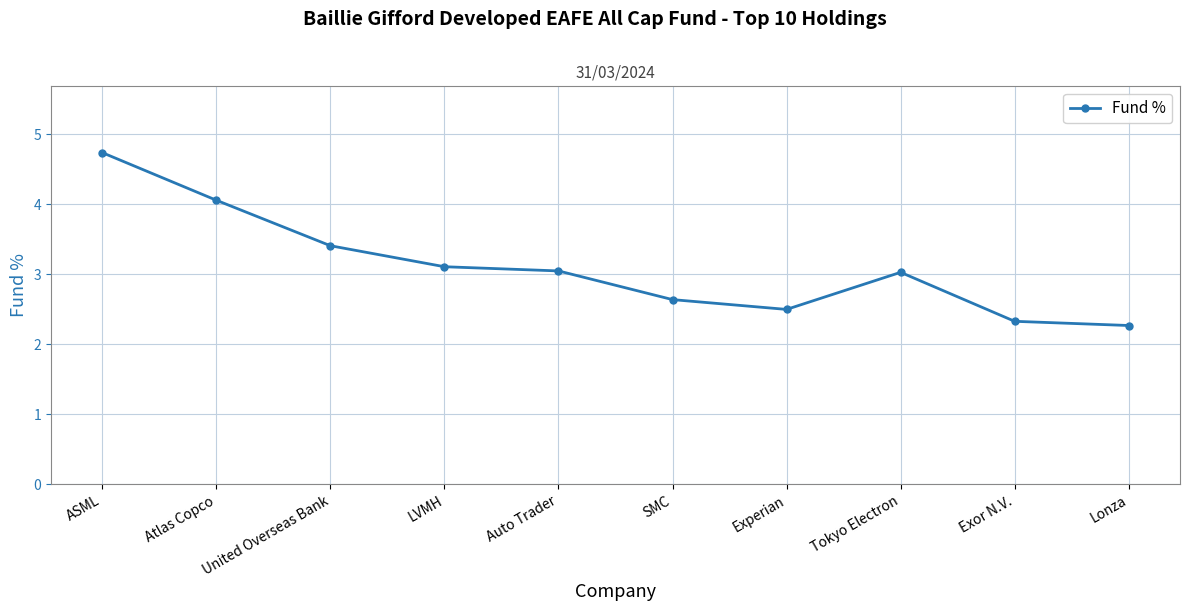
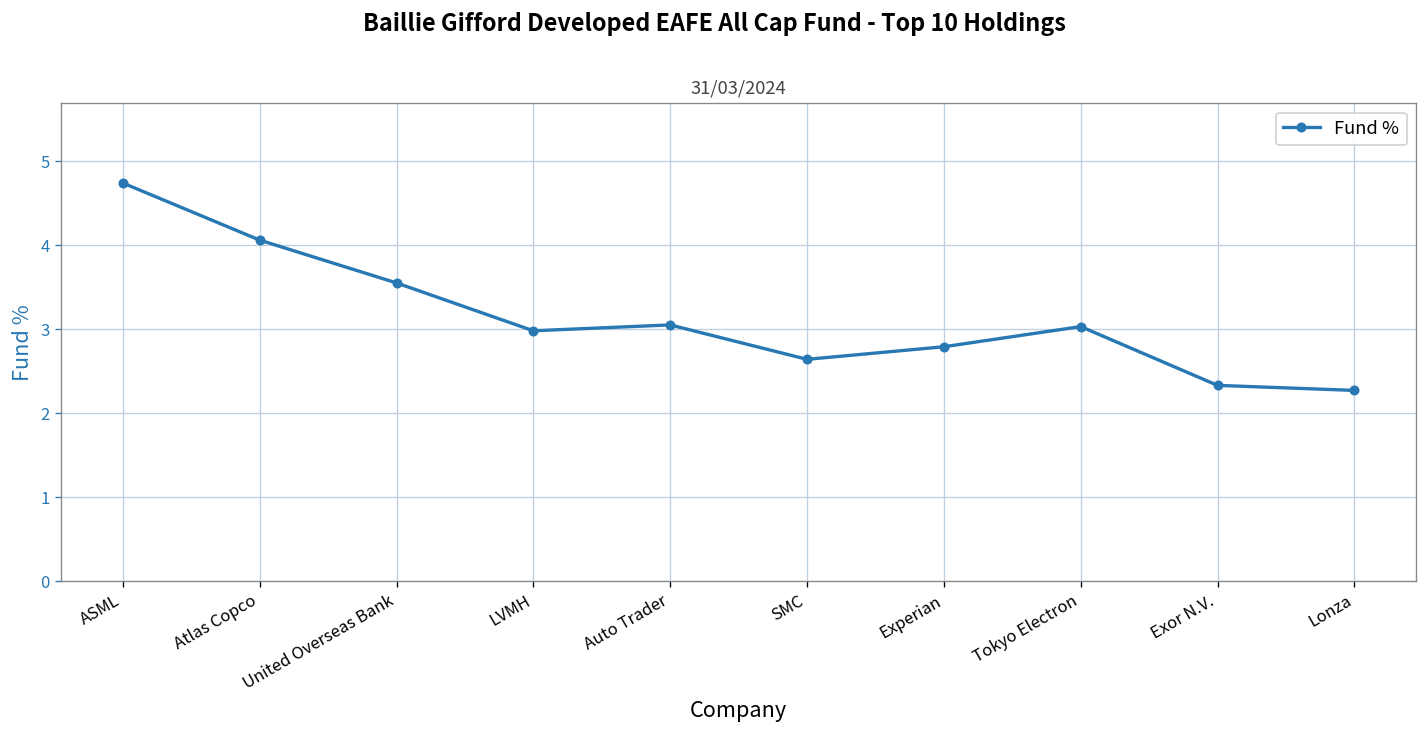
  {
    "ASML": 4.7,
    "Atlas Copco": 4.1,
-   "United Overseas Bank": 3.4,
-   "LVMH": 3.1,
+   "United Overseas Bank": 3.6,
+   "LVMH": 3.0,
    "Auto Trader": 3.1,
    "SMC": 2.6,
-   "Experian": 2.5,
+   "Experian": 2.8,
    "Tokyo Electron": 3.0,
    "Exor N.V.": 2.3,
    "Lonza": 2.3
  }
